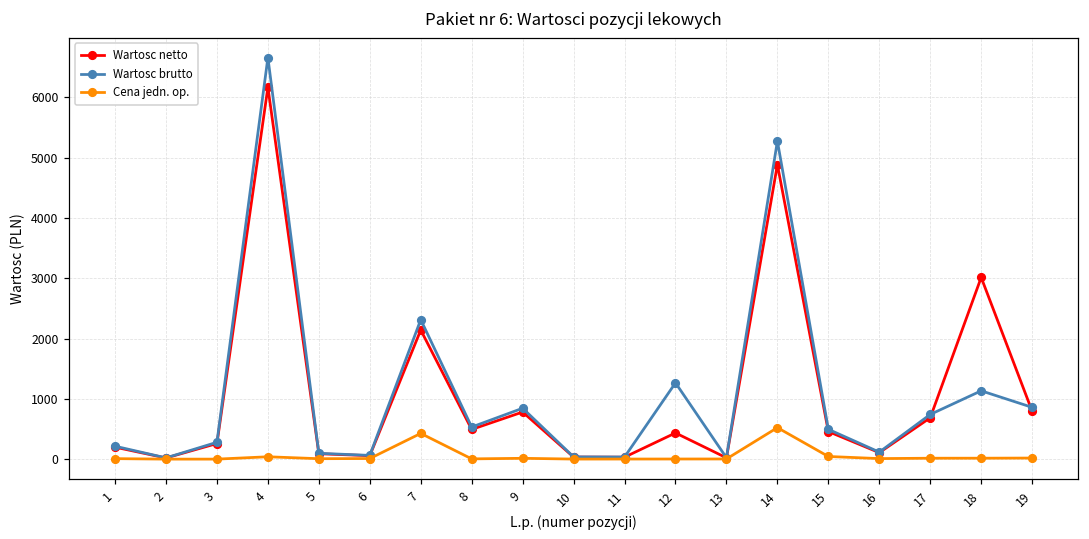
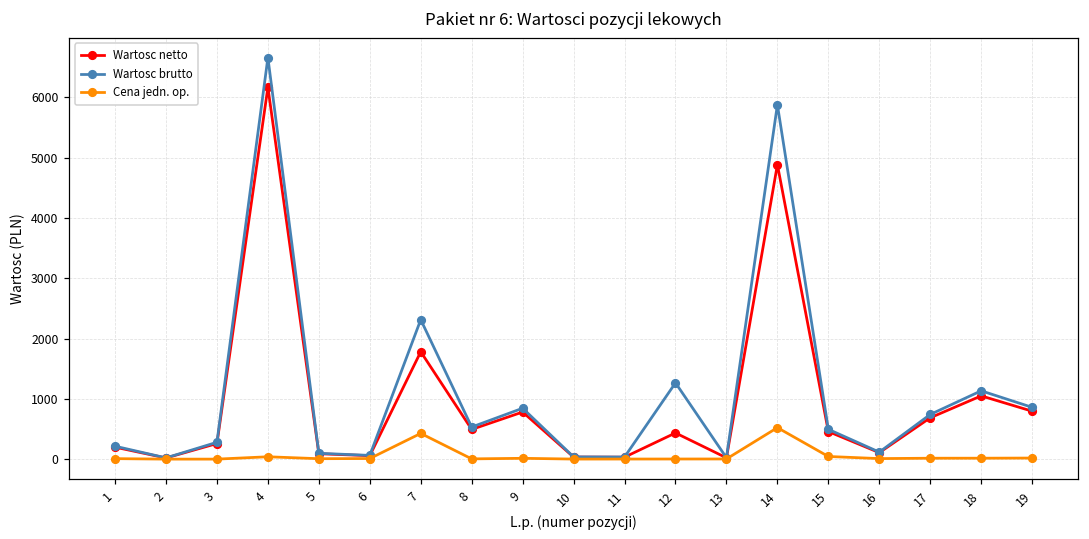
  {
    "Wartosc netto": {
      "4": 6200,
-     "7": 2100,
+     "7": 1800,
      "9": 800,
      "12": 400,
      "14": 4900,
      "17": 700,
-     "18": 3000,
+     "18": 1100,
      "19": 800
    },
    "Wartosc brutto": {
      "4": 6700,
      "7": 2300,
      "9": 800,
      "12": 1300,
-     "14": 5300,
+     "14": 5900,
      "17": 700,
      "18": 1100,
      "19": 900
    },
    "Cena jedn. op.": {
      "1": 0,
      "3": 0,
      "4": 0,
      "5": 0,
      "6": 0,
      "7": 400,
      "8": 0,
      "9": 0,
      "12": 0,
      "14": 500,
      "15": 0,
      "16": 0,
      "17": 0,
      "18": 0,
      "19": 0
    }
  }
